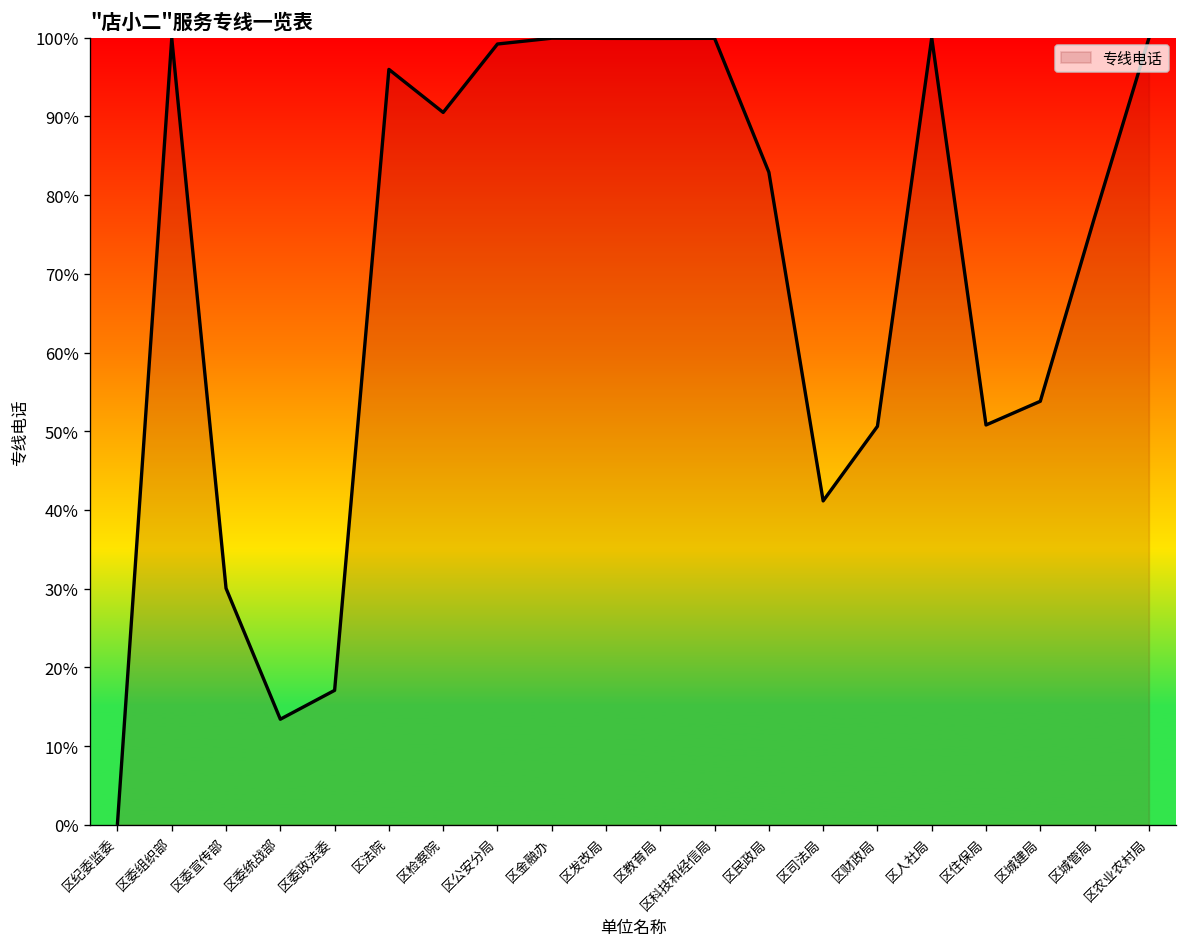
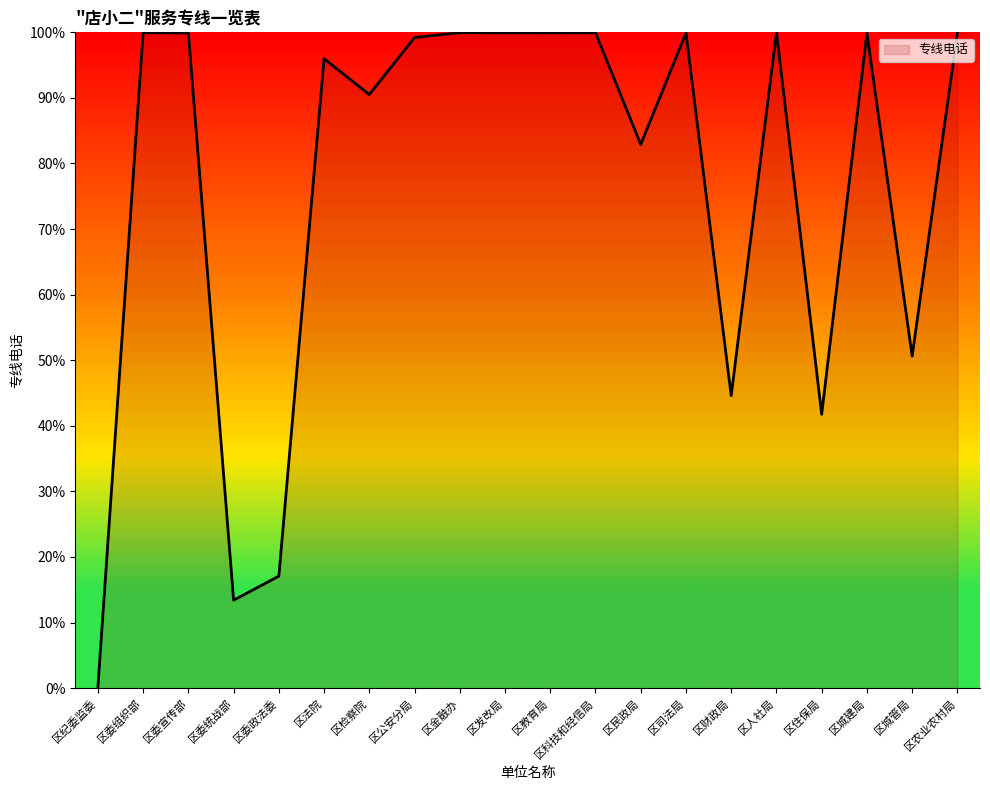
  {
    "区纪委监委": "0%",
    "区委组织部": "100%",
-   "区委宣传部": "30%",
+   "区委宣传部": "100%",
    "区委统战部": "13%",
    "区委政法委": "17%",
    "区法院": "96%",
    "区检察院": "91%",
    "区公安分局": "99%",
    "区金融办": "100%",
    "区发改局": "100%",
    "区教育局": "100%",
    "区科技和经信局": "100%",
    "区民政局": "83%",
-   "区司法局": "41%",
-   "区财政局": "51%",
+   "区司法局": "100%",
+   "区财政局": "45%",
    "区人社局": "100%",
-   "区住保局": "51%",
-   "区城建局": "54%",
-   "区城管局": "77%",
+   "区住保局": "42%",
+   "区城建局": "100%",
+   "区城管局": "51%",
    "区农业农村局": "100%"
  }
